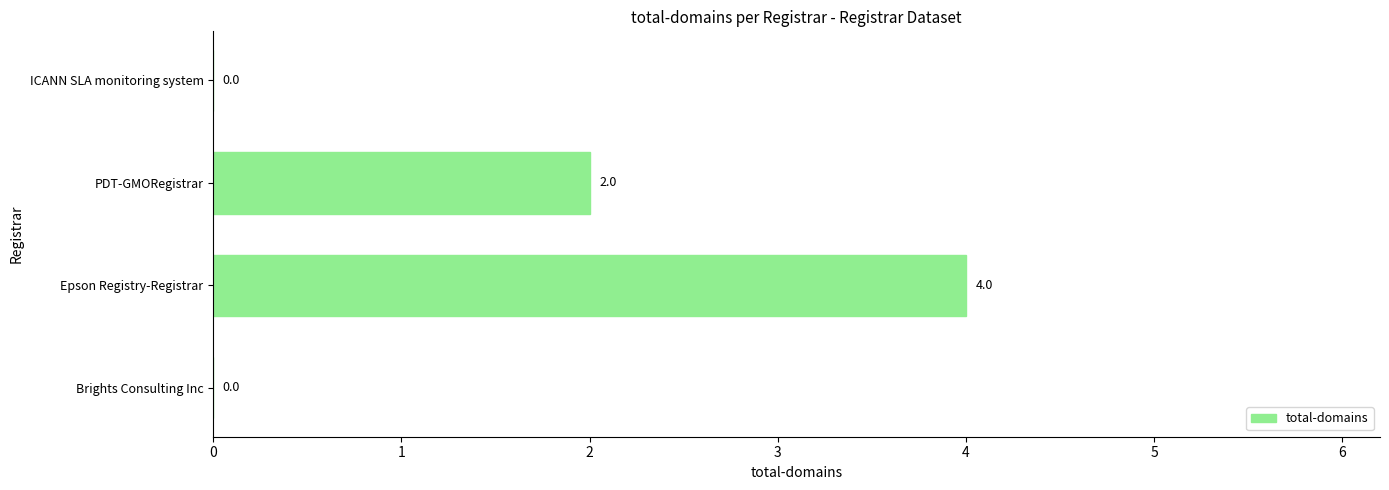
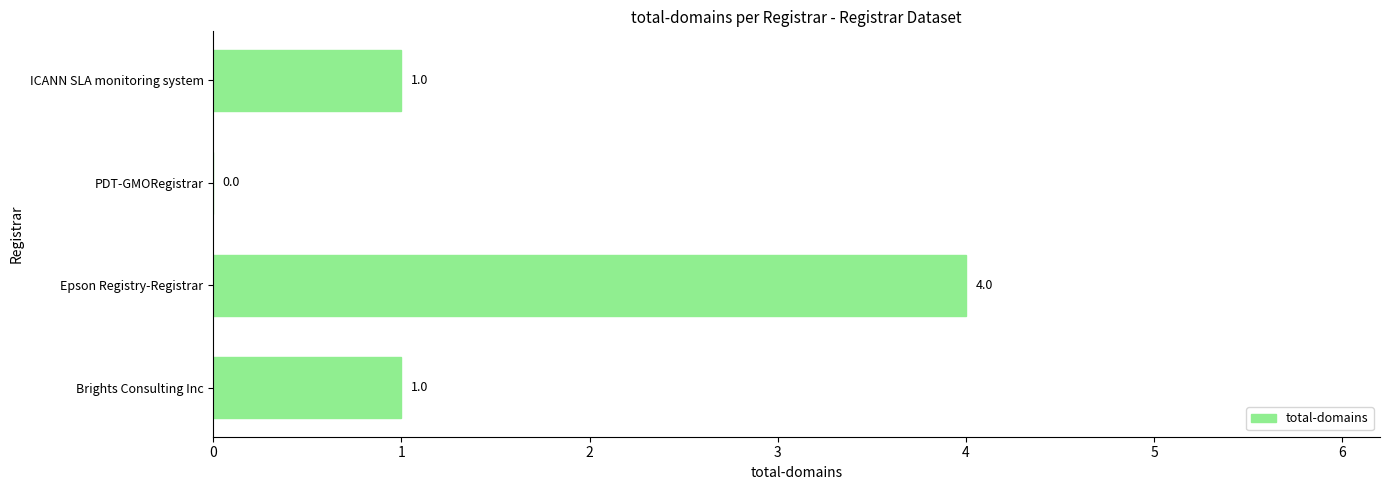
  {
-   "ICANN SLA monitoring system": 0.0,
-   "PDT-GMORegistrar": 2.0,
+   "ICANN SLA monitoring system": 1.0,
+   "PDT-GMORegistrar": 0.0,
    "Epson Registry-Registrar": 4.0,
-   "Brights Consulting Inc": 0.0
+   "Brights Consulting Inc": 1.0
  }
